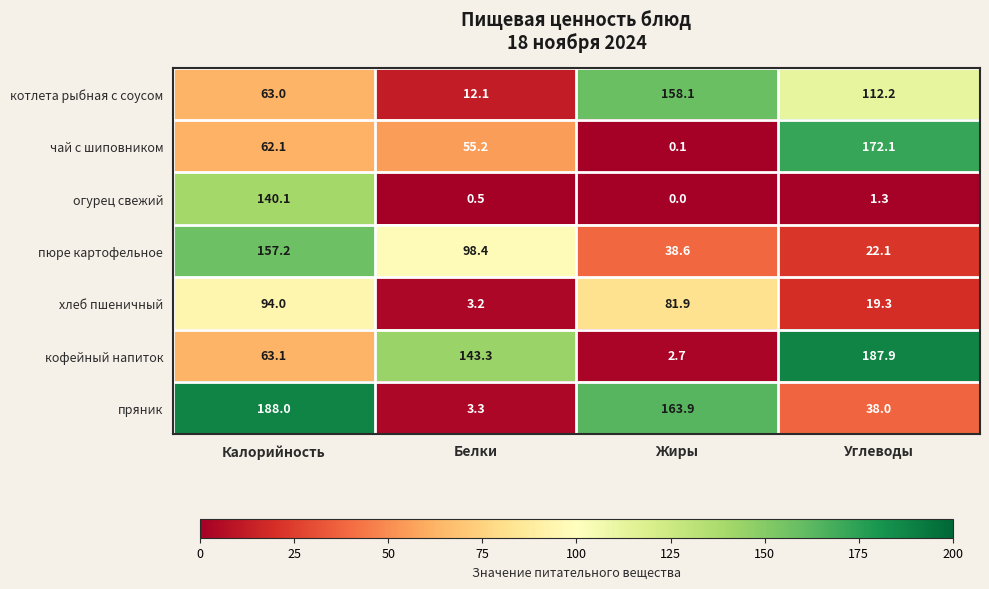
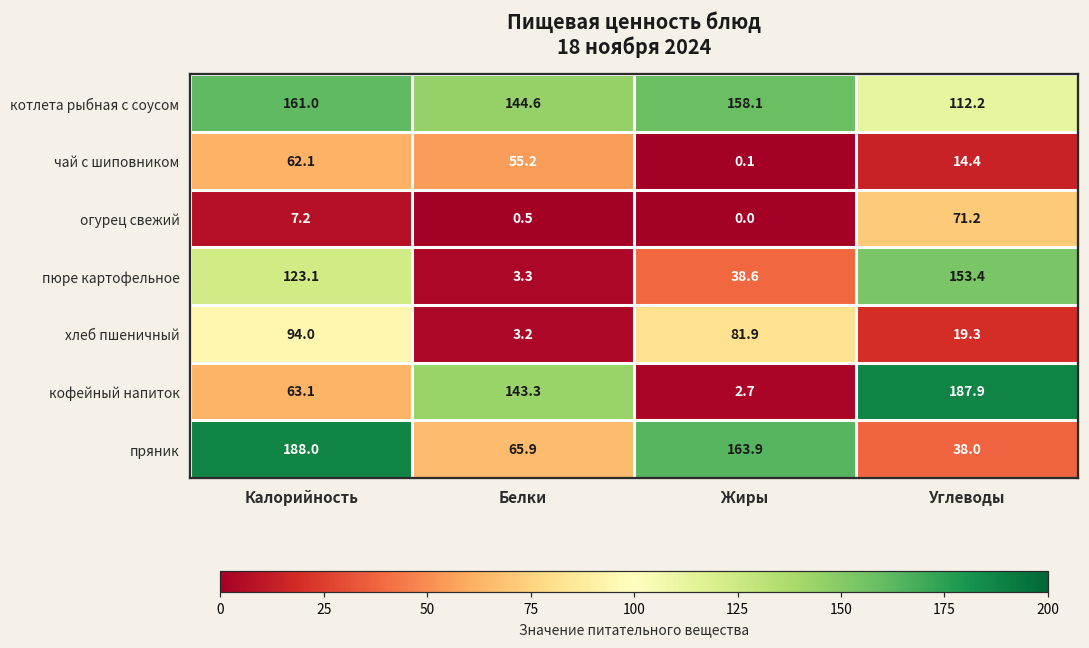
  {
    "котлета рыбная с соусом": {
-     "Калорийность": 63.0,
-     "Белки": 12.1,
+     "Калорийность": 161.0,
+     "Белки": 144.6,
      "Жиры": 158.1,
      "Углеводы": 112.2
    },
    "чай с шиповником": {
      "Калорийность": 62.1,
      "Белки": 55.2,
      "Жиры": 0.1,
-     "Углеводы": 172.1
+     "Углеводы": 14.4
    },
    "огурец свежий": {
-     "Калорийность": 140.1,
+     "Калорийность": 7.2,
      "Белки": 0.5,
      "Жиры": 0.0,
-     "Углеводы": 1.3
+     "Углеводы": 71.2
    },
    "пюре картофельное": {
-     "Калорийность": 157.2,
-     "Белки": 98.4,
+     "Калорийность": 123.1,
+     "Белки": 3.3,
      "Жиры": 38.6,
-     "Углеводы": 22.1
+     "Углеводы": 153.4
    },
    "хлеб пшеничный": {
      "Калорийность": 94.0,
      "Белки": 3.2,
      "Жиры": 81.9,
      "Углеводы": 19.3
    },
    "кофейный напиток": {
      "Калорийность": 63.1,
      "Белки": 143.3,
      "Жиры": 2.7,
      "Углеводы": 187.9
    },
    "пряник": {
      "Калорийность": 188.0,
-     "Белки": 3.3,
+     "Белки": 65.9,
      "Жиры": 163.9,
      "Углеводы": 38.0
    }
  }
